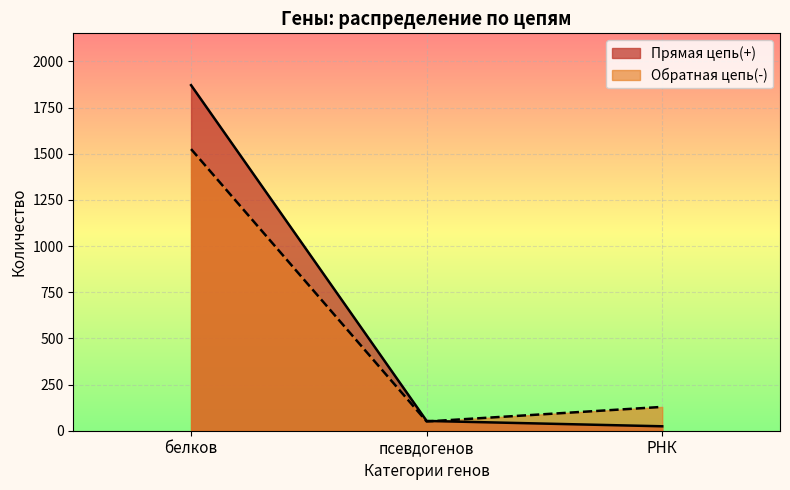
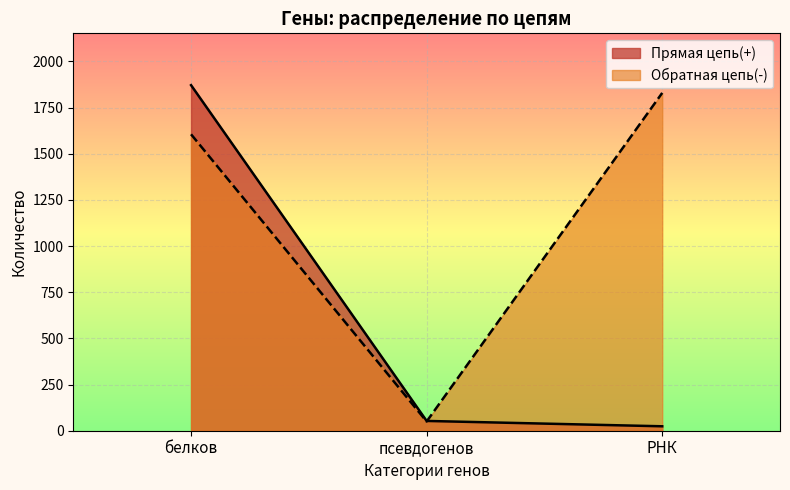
  {
    "Прямая цепь(+)": {
      "белков": 1870,
      "РНК": 20
    },
    "Обратная цепь(-)": {
-     "белков": 1530,
-     "РНК": 130
+     "белков": 1610,
+     "РНК": 1830
    }
  }
